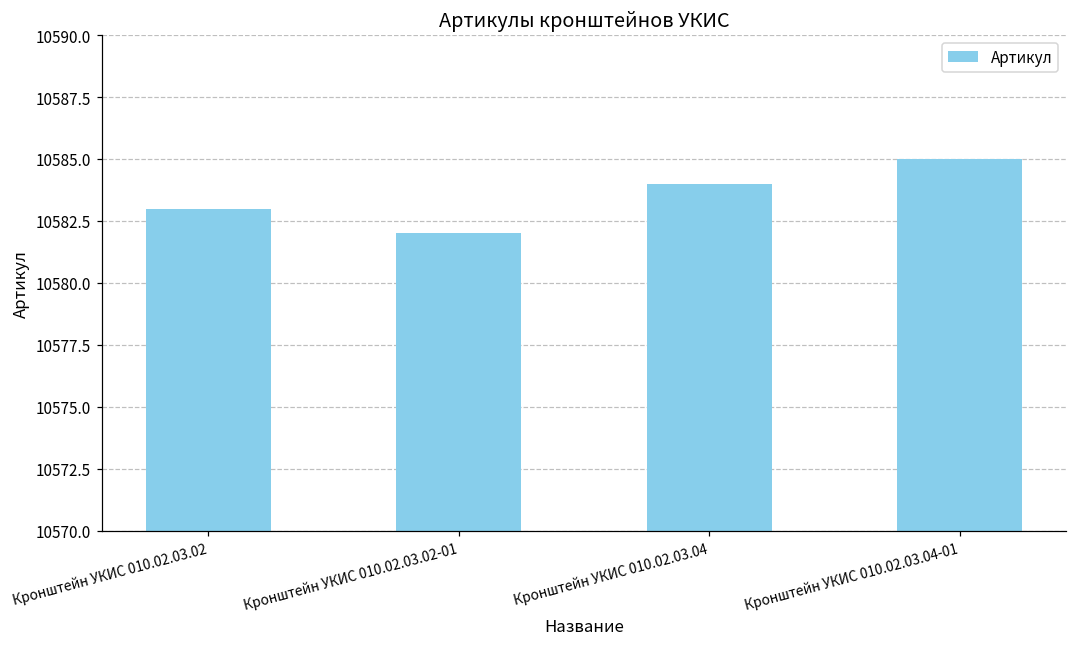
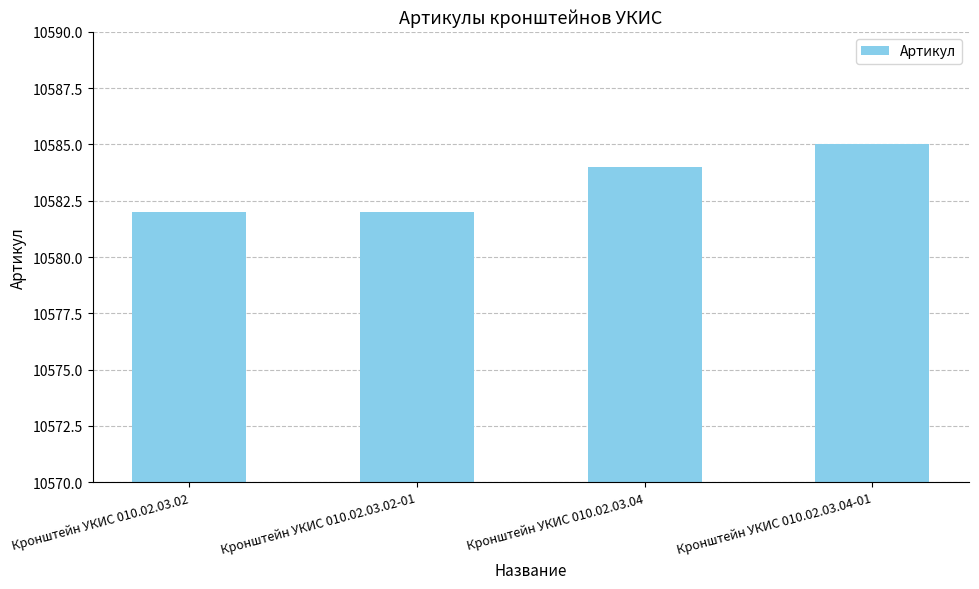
  {
-   "Кронштейн УКИС 010.02.03.02": 10583,
+   "Кронштейн УКИС 010.02.03.02": 10582,
    "Кронштейн УКИС 010.02.03.02-01": 10582,
    "Кронштейн УКИС 010.02.03.04": 10584,
    "Кронштейн УКИС 010.02.03.04-01": 10585
  }
